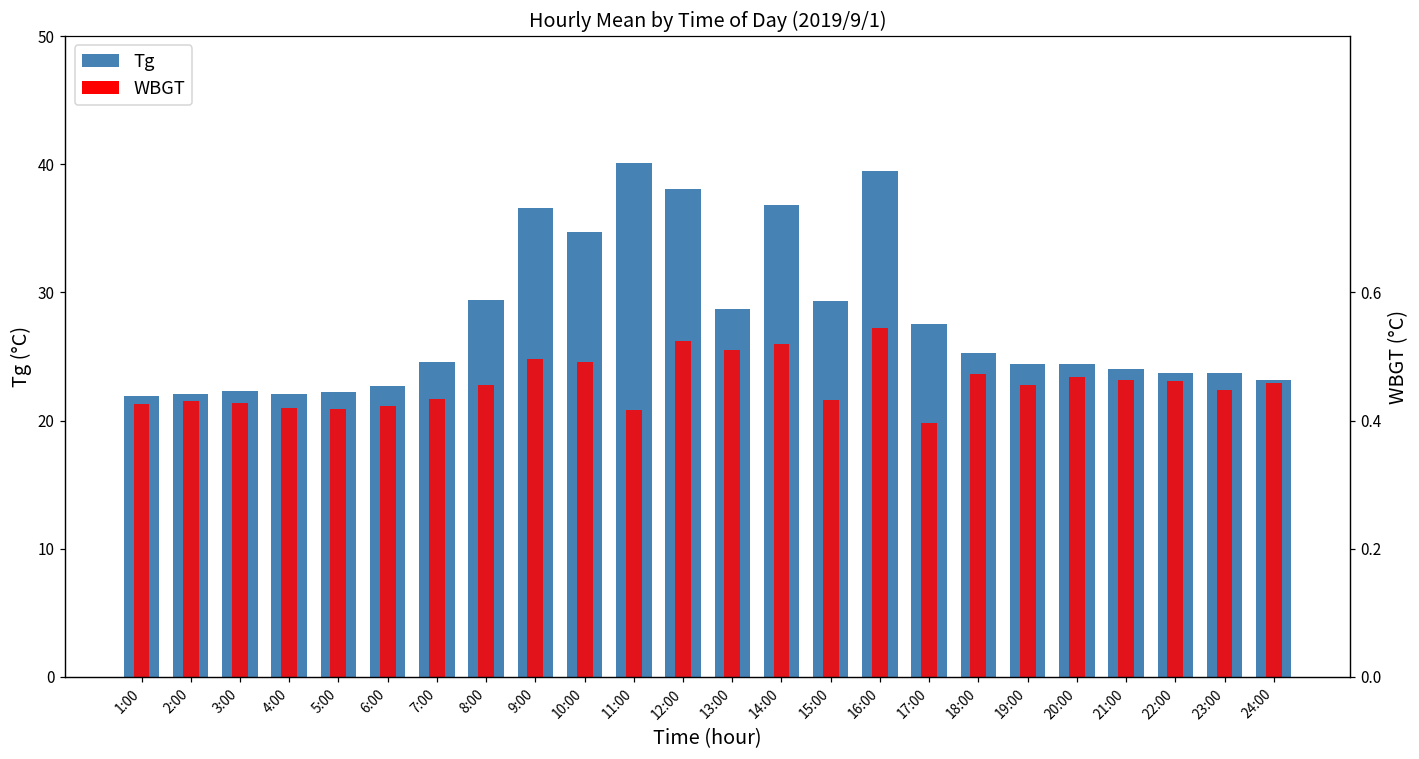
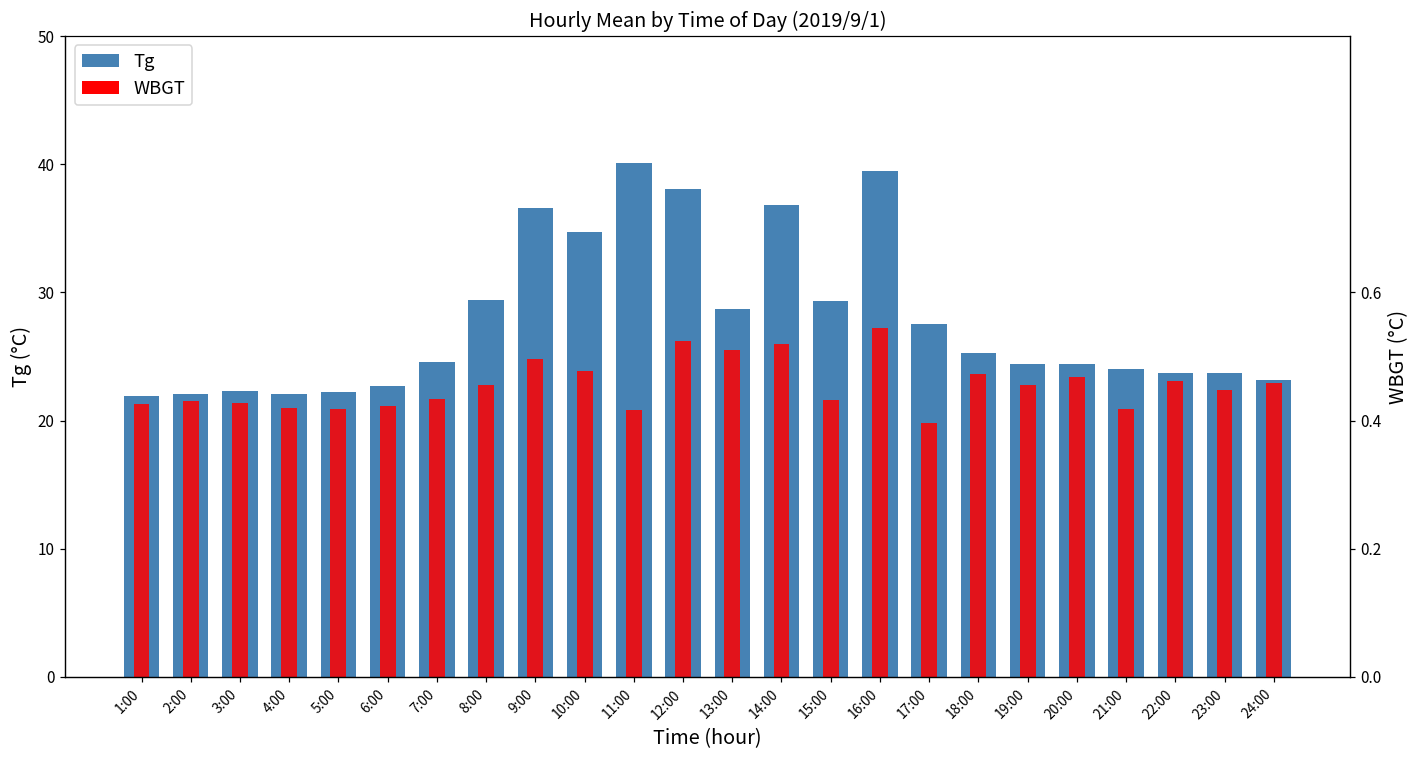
  {
    "Tg": {
      "1:00": 21.9,
      "2:00": 22.1,
      "3:00": 22.3,
      "4:00": 22.1,
      "5:00": 22.2,
      "6:00": 22.7,
      "7:00": 24.6,
      "8:00": 29.4,
      "9:00": 36.6,
      "10:00": 34.7,
      "11:00": 40.1,
      "12:00": 38.1,
      "13:00": 28.7,
      "14:00": 36.8,
      "15:00": 29.3,
      "16:00": 39.5,
      "17:00": 27.5,
      "18:00": 25.3,
      "19:00": 24.4,
      "20:00": 24.4,
      "21:00": 24.0,
      "22:00": 23.7,
      "23:00": 23.7,
      "24:00": 23.2
    },
    "WBGT": {
-     "10:00": 24.6,
-     "21:00": 23.2
+     "10:00": 23.9,
+     "21:00": 20.9
    }
  }
